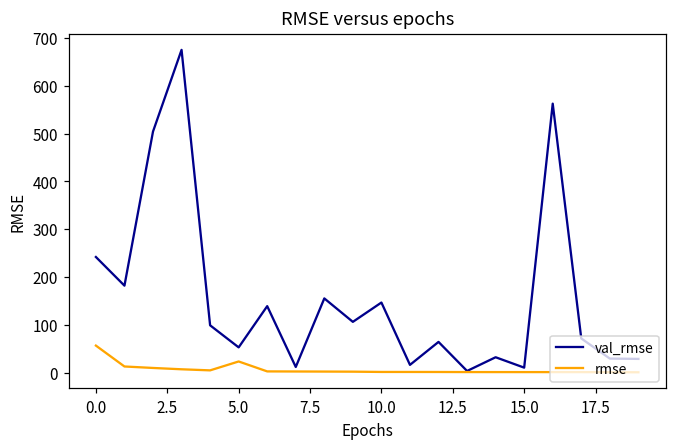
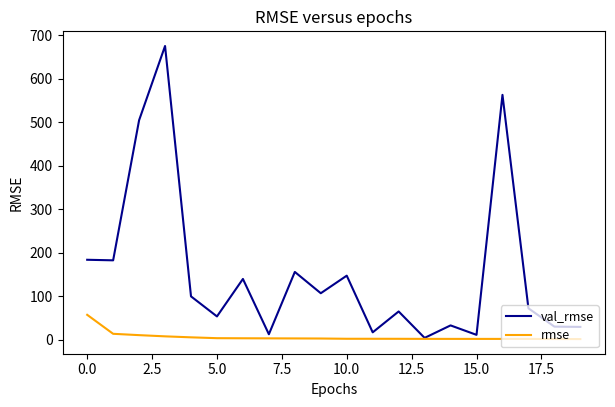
  {
    "val_rmse": {
-     "0.0": 240,
+     "0.0": 180,
      "5.0": 50,
      "10.0": 150,
      "15.0": 10
    },
    "rmse": {
      "0.0": 60,
-     "5.0": 20,
+     "5.0": 0,
      "10.0": 0,
      "15.0": 0
    }
  }
